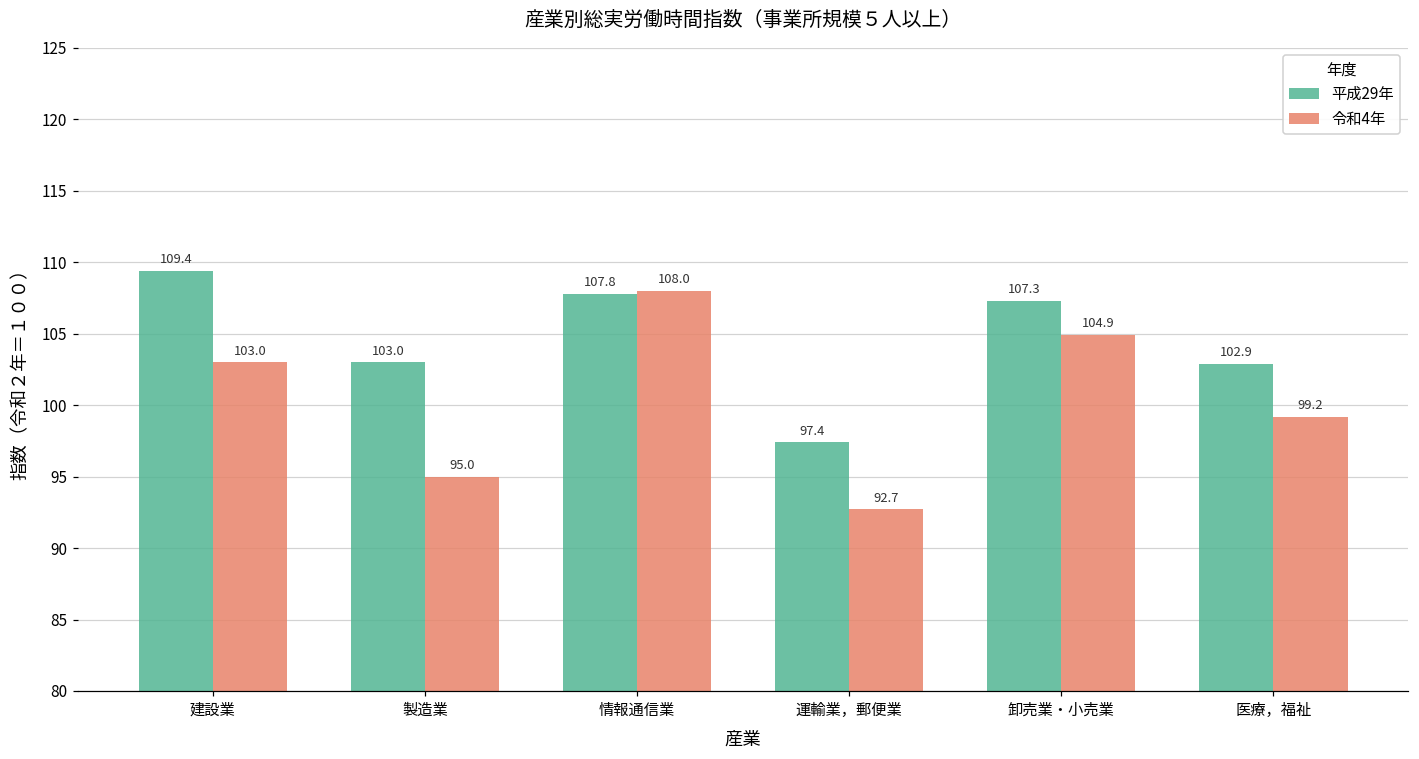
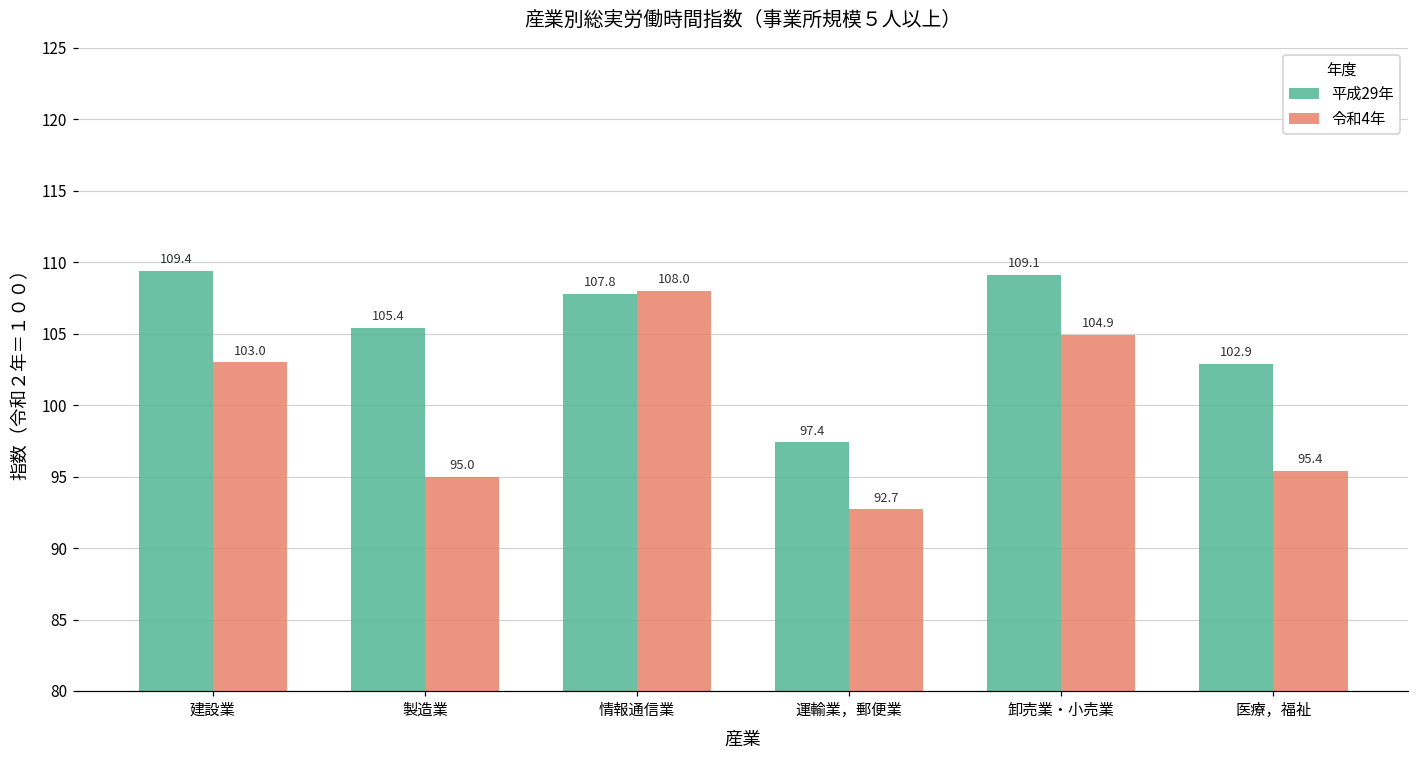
  {
    "平成29年": {
      "建設業": 109.4,
-     "製造業": 103.0,
+     "製造業": 105.4,
      "情報通信業": 107.8,
      "運輸業，郵便業": 97.4,
-     "卸売業・小売業": 107.3,
+     "卸売業・小売業": 109.1,
      "医療，福祉": 102.9
    },
    "令和4年": {
      "建設業": 103.0,
      "製造業": 95.0,
      "情報通信業": 108.0,
      "運輸業，郵便業": 92.7,
      "卸売業・小売業": 104.9,
-     "医療，福祉": 99.2
+     "医療，福祉": 95.4
    }
  }
